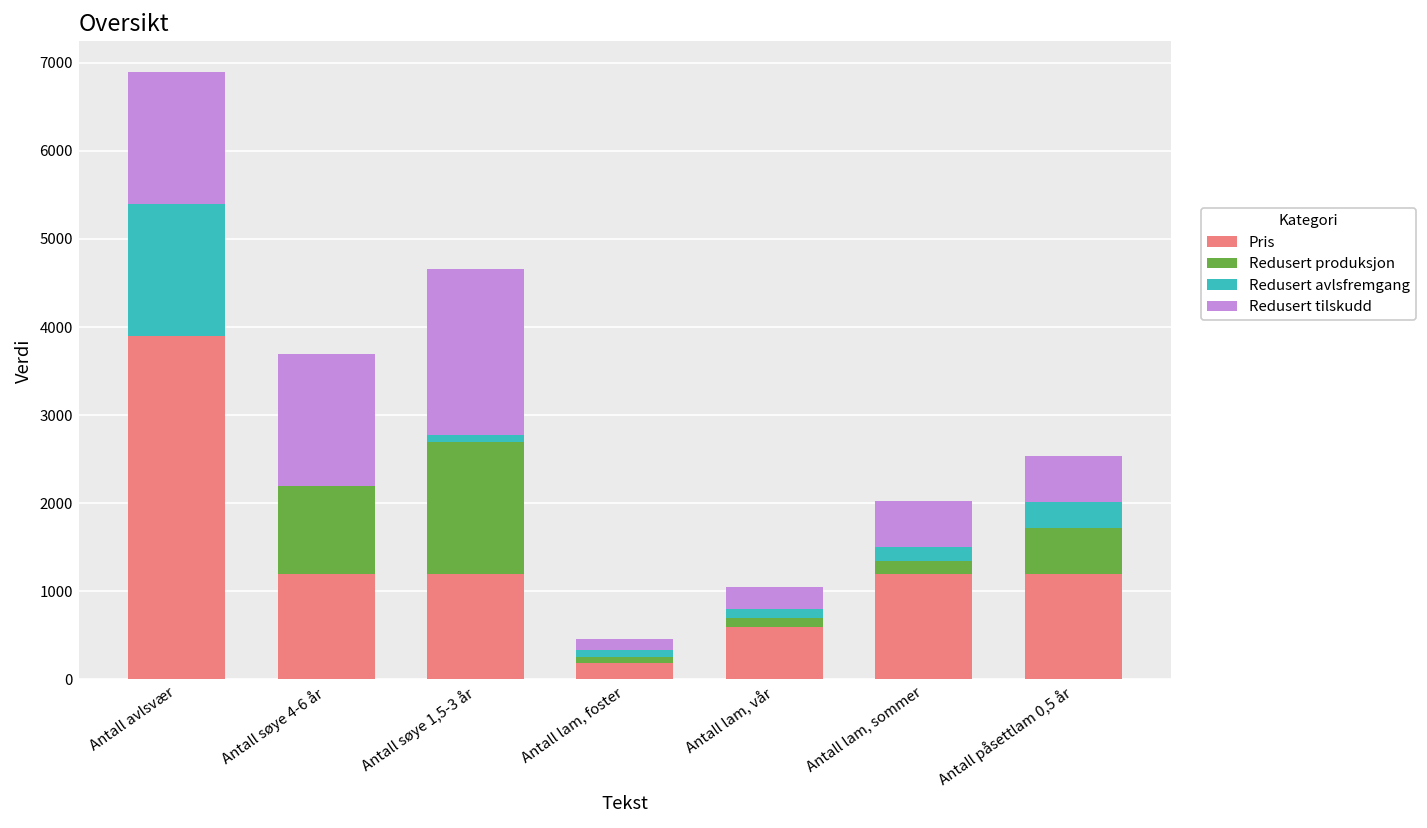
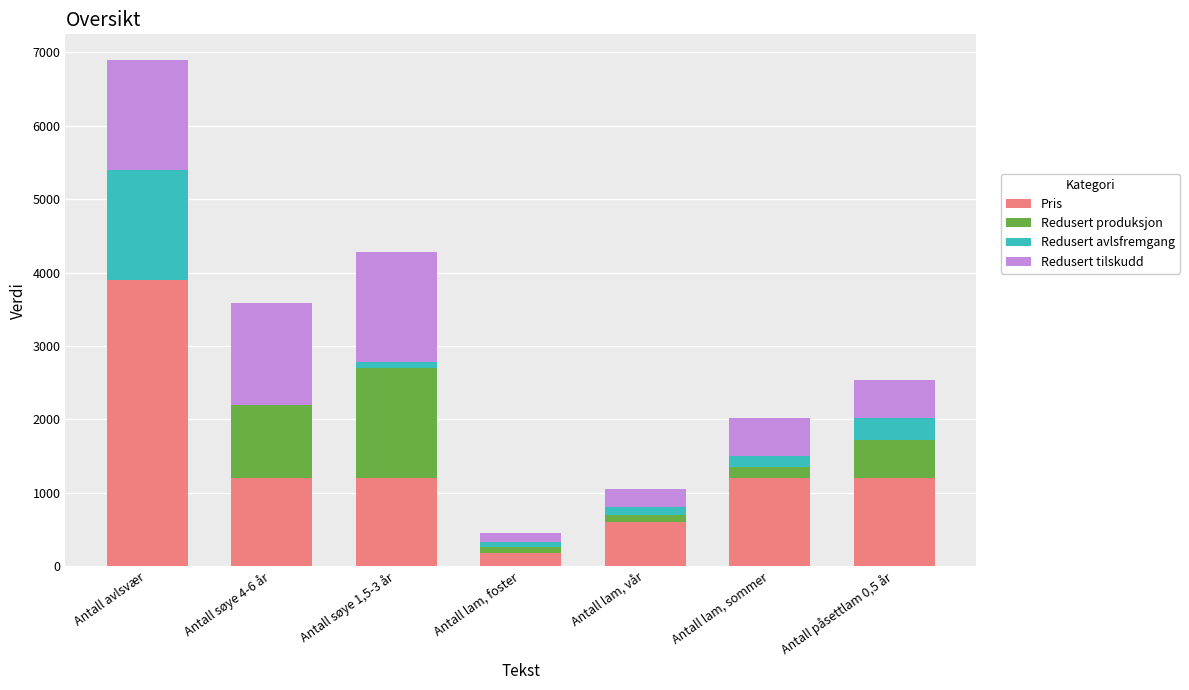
  {
    "Pris": {
      "Antall avlsvær": 3900,
      "Antall søye 4-6 år": 1200,
      "Antall søye 1,5-3 år": 1200,
      "Antall lam, foster": 200,
      "Antall lam, vår": 600,
      "Antall lam, sommer": 1200,
      "Antall påsettlam 0,5 år": 1200
    },
    "Redusert produksjon": {
      "Antall avlsvær": 0,
      "Antall søye 4-6 år": 1000,
      "Antall søye 1,5-3 år": 1500,
      "Antall lam, foster": 100,
      "Antall lam, vår": 100,
      "Antall lam, sommer": 200,
      "Antall påsettlam 0,5 år": 500
    },
    "Redusert avlsfremgang": {
      "Antall avlsvær": 1500,
      "Antall søye 4-6 år": 0,
      "Antall søye 1,5-3 år": 100,
      "Antall lam, foster": 100,
      "Antall lam, vår": 100,
      "Antall lam, sommer": 200,
      "Antall påsettlam 0,5 år": 300
    },
    "Redusert tilskudd": {
      "Antall avlsvær": 1500,
-     "Antall søye 4-6 år": 1500,
-     "Antall søye 1,5-3 år": 1900,
+     "Antall søye 4-6 år": 1400,
+     "Antall søye 1,5-3 år": 1500,
      "Antall lam, foster": 100,
      "Antall lam, vår": 300,
      "Antall lam, sommer": 500,
      "Antall påsettlam 0,5 år": 500
    }
  }
